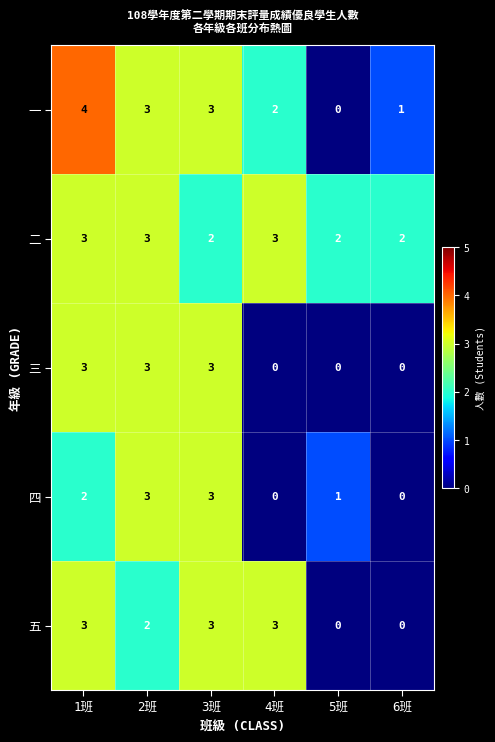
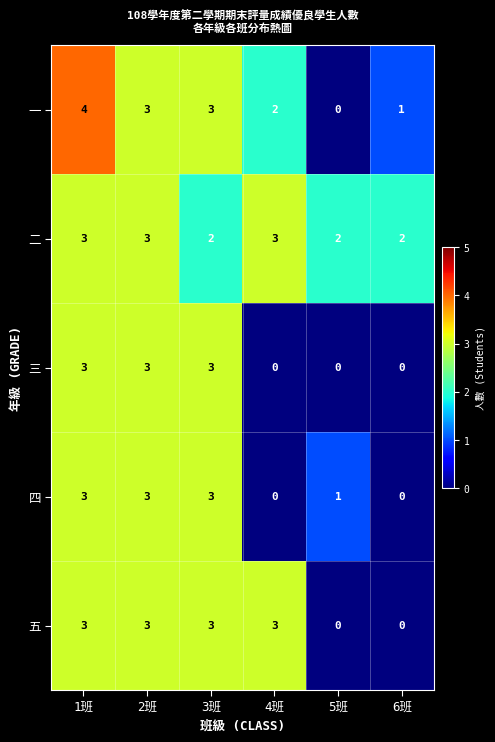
  {
    "一": {
      "1班": 4,
      "2班": 3,
      "3班": 3,
      "4班": 2,
      "5班": 0,
      "6班": 1
    },
    "二": {
      "1班": 3,
      "2班": 3,
      "3班": 2,
      "4班": 3,
      "5班": 2,
      "6班": 2
    },
    "三": {
      "1班": 3,
      "2班": 3,
      "3班": 3,
      "4班": 0,
      "5班": 0,
      "6班": 0
    },
    "四": {
-     "1班": 2,
+     "1班": 3,
      "2班": 3,
      "3班": 3,
      "4班": 0,
      "5班": 1,
      "6班": 0
    },
    "五": {
      "1班": 3,
-     "2班": 2,
+     "2班": 3,
      "3班": 3,
      "4班": 3,
      "5班": 0,
      "6班": 0
    }
  }
